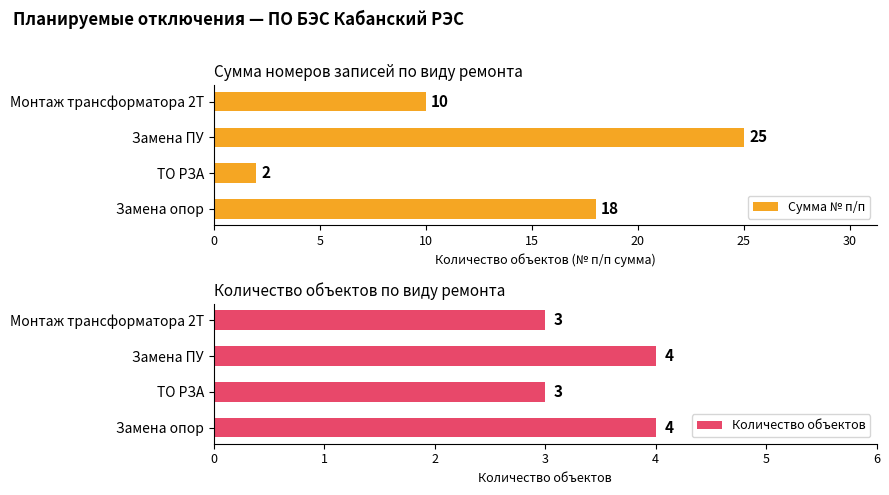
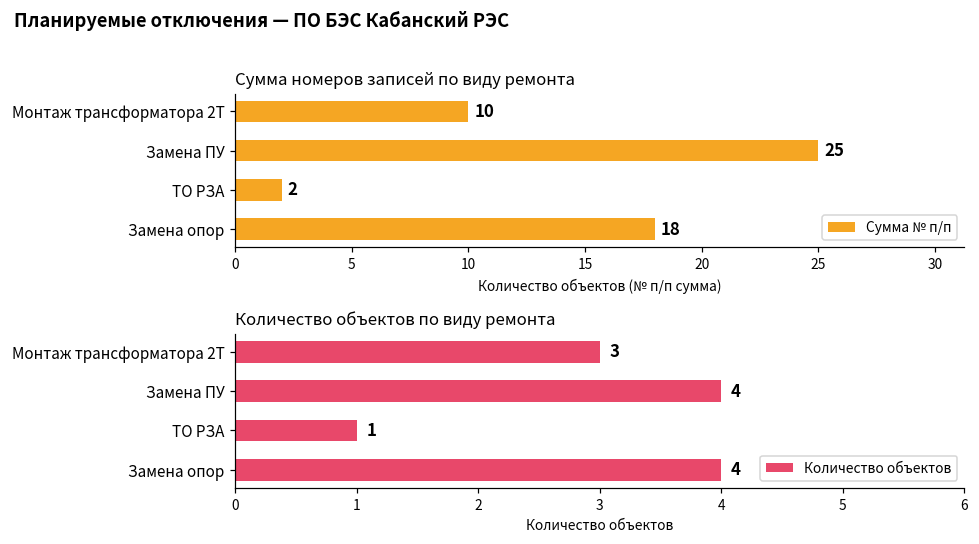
  {
    "Сумма номеров записей по виду ремонта": {
      "Монтаж трансформатора 2Т": 10,
      "Замена ПУ": 25,
      "ТО РЗА": 2,
      "Замена опор": 18
    },
    "Количество объектов по виду ремонта": {
      "Монтаж трансформатора 2Т": 3,
      "Замена ПУ": 4,
-     "ТО РЗА": 3,
+     "ТО РЗА": 1,
      "Замена опор": 4
    }
  }
